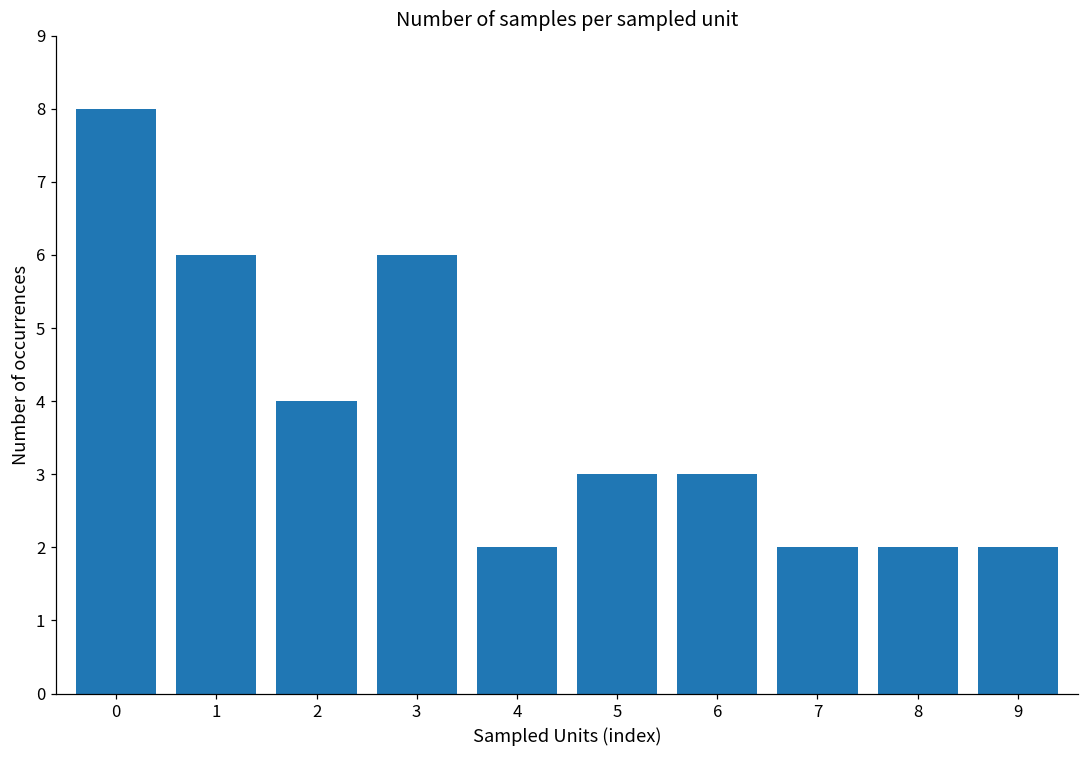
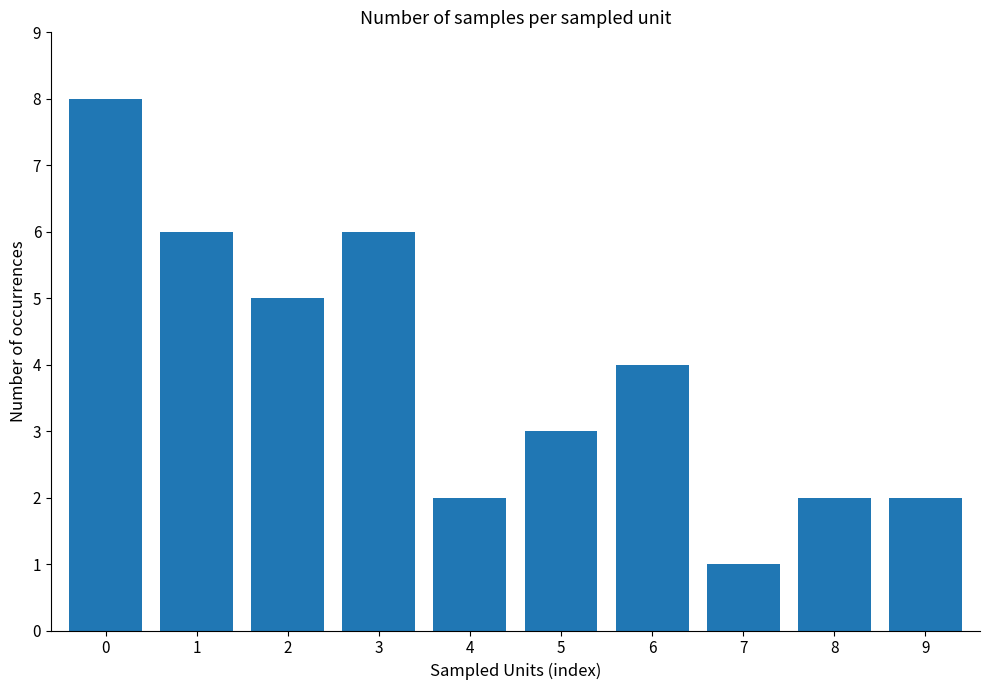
  {
    "0": 8,
    "1": 6,
-   "2": 4,
+   "2": 5,
    "3": 6,
    "4": 2,
    "5": 3,
-   "6": 3,
-   "7": 2,
+   "6": 4,
+   "7": 1,
    "8": 2,
    "9": 2
  }
